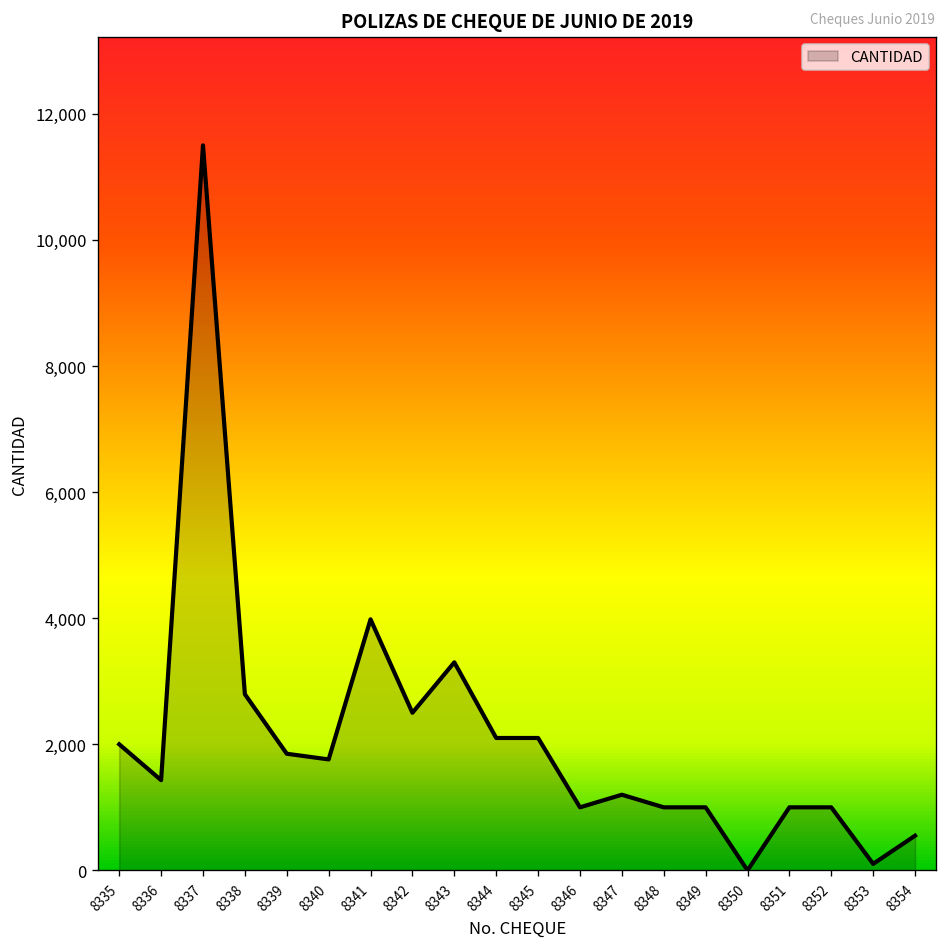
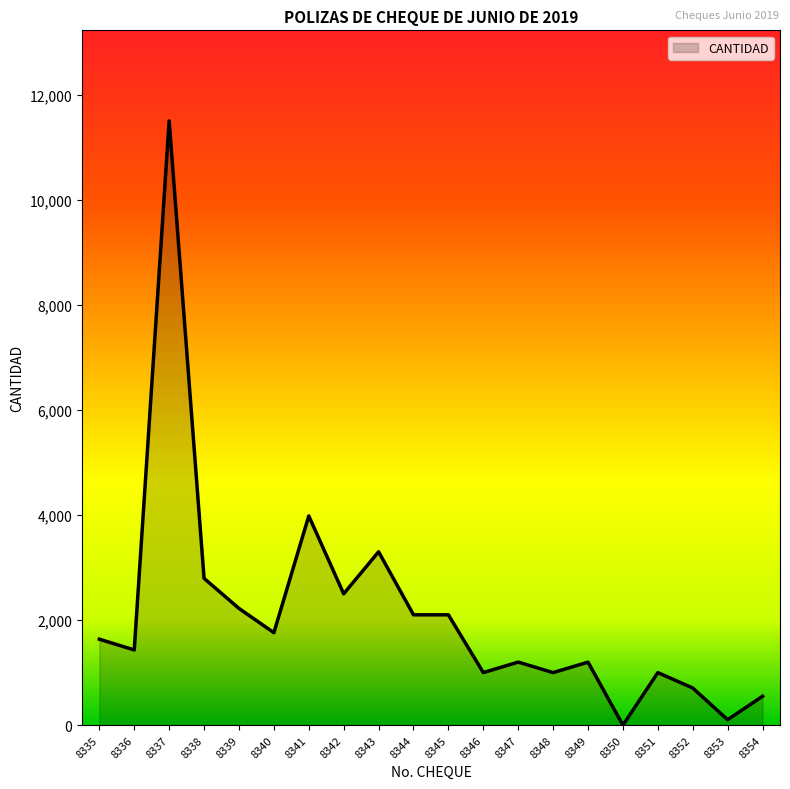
  {
-   "8335": "2,000",
+   "8335": "1,600",
    "8336": "1,400",
    "8337": "11,500",
    "8338": "2,800",
-   "8339": "1,900",
+   "8339": "2,200",
    "8340": "1,800",
    "8341": "4,000",
    "8342": "2,500",
    "8343": "3,300",
    "8344": "2,100",
    "8345": "2,100",
    "8346": "1,000",
    "8347": "1,200",
    "8348": "1,000",
-   "8349": "1,000",
+   "8349": "1,200",
    "8350": "0",
    "8351": "1,000",
-   "8352": "1,000",
+   "8352": "700",
    "8353": "100",
    "8354": "600"
  }
